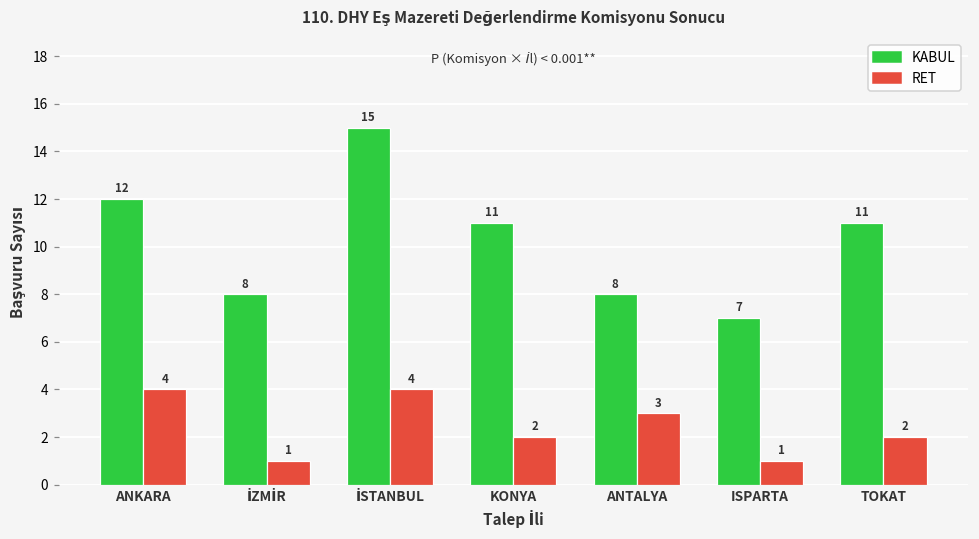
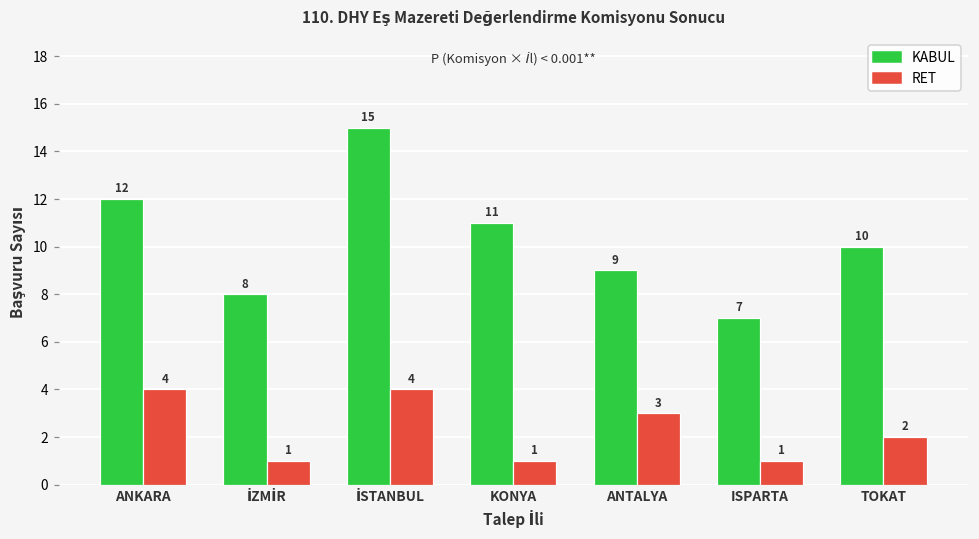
  {
    "KABUL": {
      "ANKARA": 12,
      "İZMİR": 8,
      "İSTANBUL": 15,
      "KONYA": 11,
-     "ANTALYA": 8,
+     "ANTALYA": 9,
      "ISPARTA": 7,
-     "TOKAT": 11
+     "TOKAT": 10
    },
    "RET": {
      "ANKARA": 4,
      "İZMİR": 1,
      "İSTANBUL": 4,
-     "KONYA": 2,
+     "KONYA": 1,
      "ANTALYA": 3,
      "ISPARTA": 1,
      "TOKAT": 2
    }
  }
